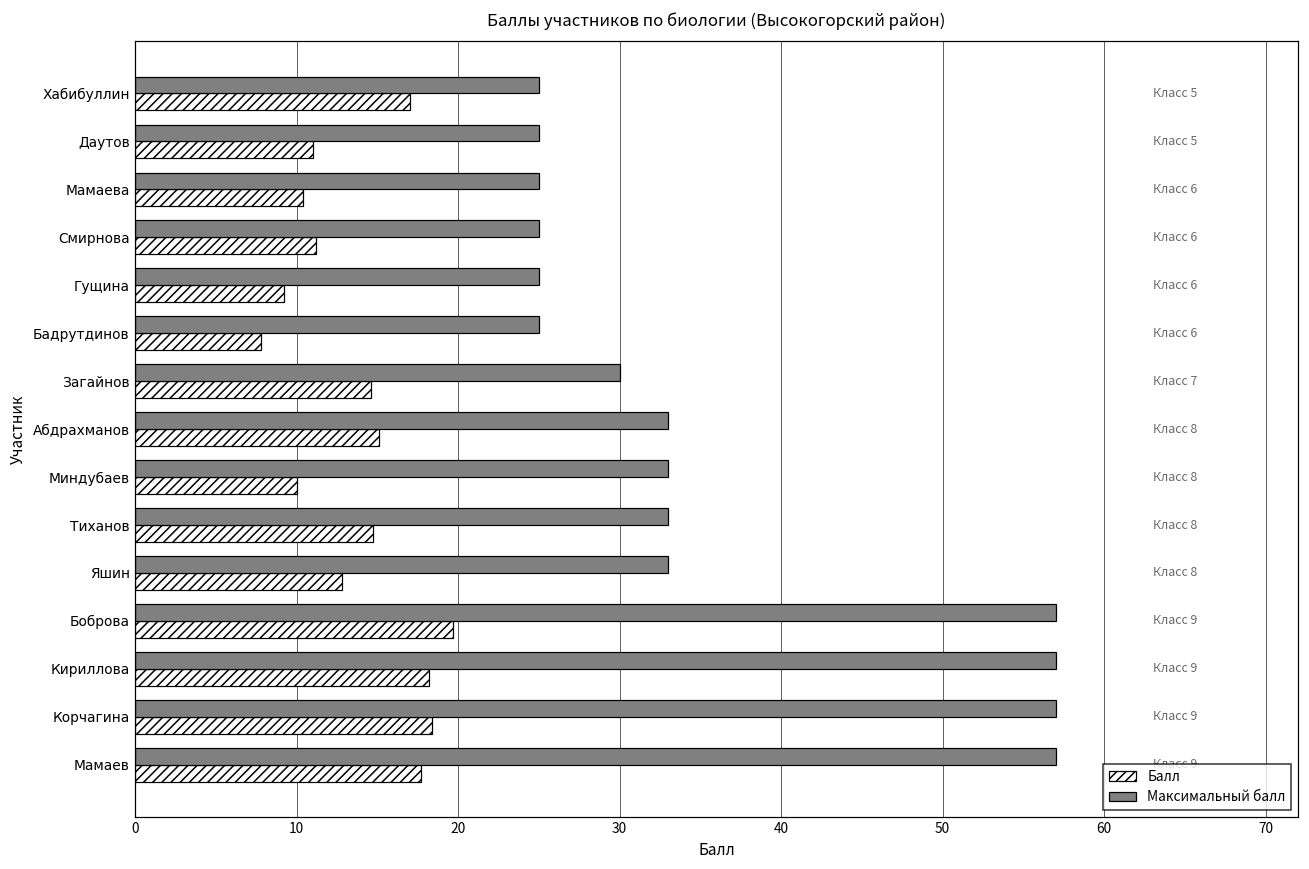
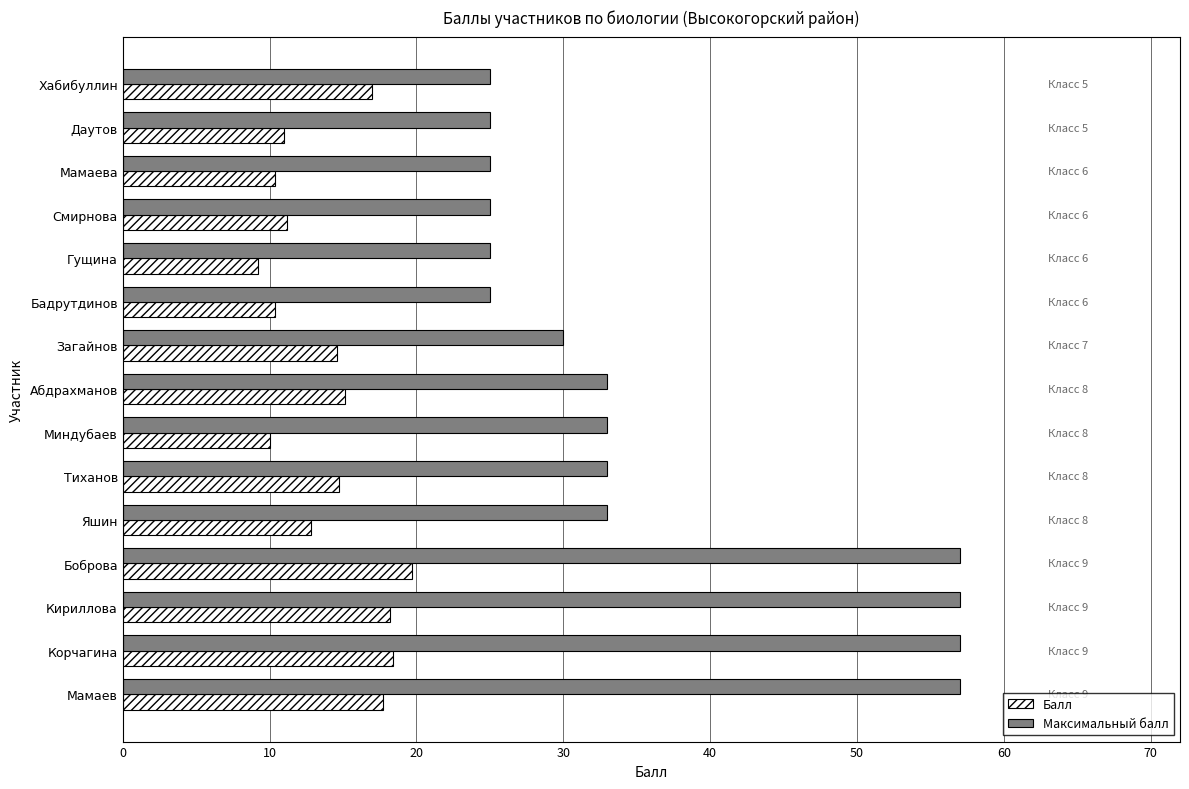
  {
    "Балл": {
      "Хабибуллин": 17.0,
      "Даутов": 11.0,
      "Мамаева": 10.4,
      "Смирнова": 11.2,
      "Гущина": 9.2,
-     "Бадрутдинов": 7.8,
+     "Бадрутдинов": 10.4,
      "Загайнов": 14.6,
      "Абдрахманов": 15.1,
      "Миндубаев": 10.0,
      "Тиханов": 14.7,
      "Яшин": 12.8,
      "Боброва": 19.7,
      "Кириллова": 18.2,
      "Корчагина": 18.4,
      "Мамаев": 17.7
    },
    "Максимальный балл": {
      "Хабибуллин": 25.0,
      "Даутов": 25.0,
      "Мамаева": 25.0,
      "Смирнова": 25.0,
      "Гущина": 25.0,
      "Бадрутдинов": 25.0,
      "Загайнов": 30.0,
      "Абдрахманов": 33.0,
      "Миндубаев": 33.0,
      "Тиханов": 33.0,
      "Яшин": 33.0,
      "Боброва": 57.0,
      "Кириллова": 57.0,
      "Корчагина": 57.0,
      "Мамаев": 57.0
    }
  }
